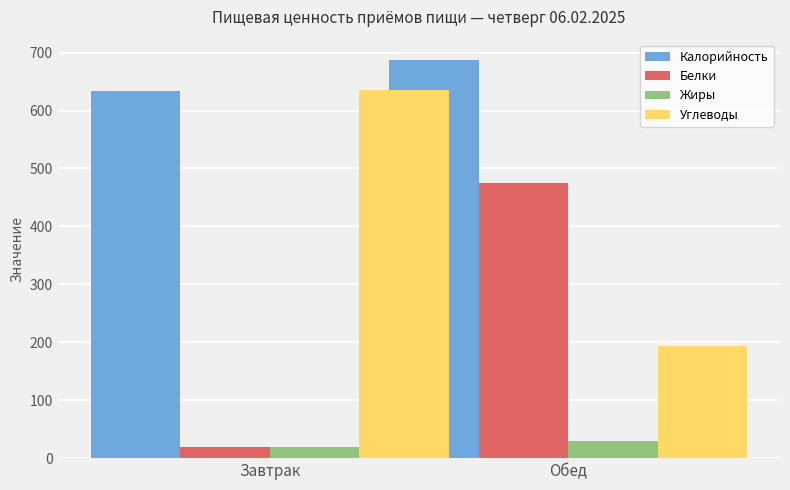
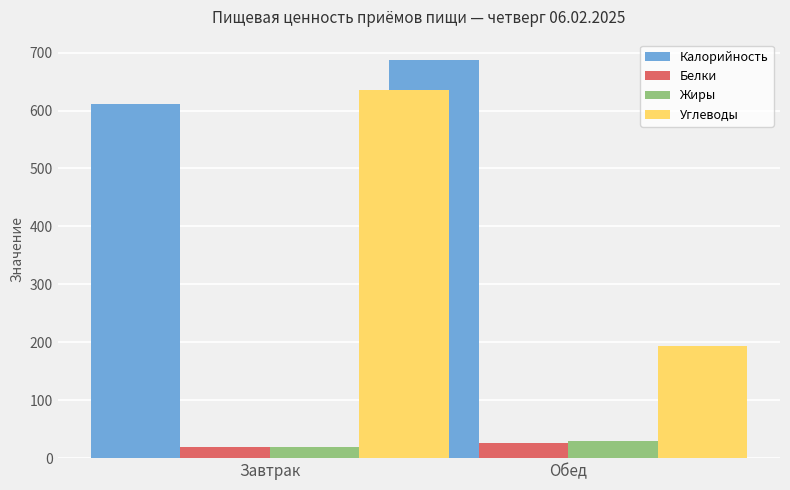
  {
    "Калорийность": {
-     "Завтрак": 630,
+     "Завтрак": 610,
      "Обед": 690
    },
    "Белки": {
      "Завтрак": 20,
-     "Обед": 480
+     "Обед": 30
    },
    "Жиры": {
      "Завтрак": 20,
      "Обед": 30
    },
    "Углеводы": {
      "Обед": 190
    }
  }
